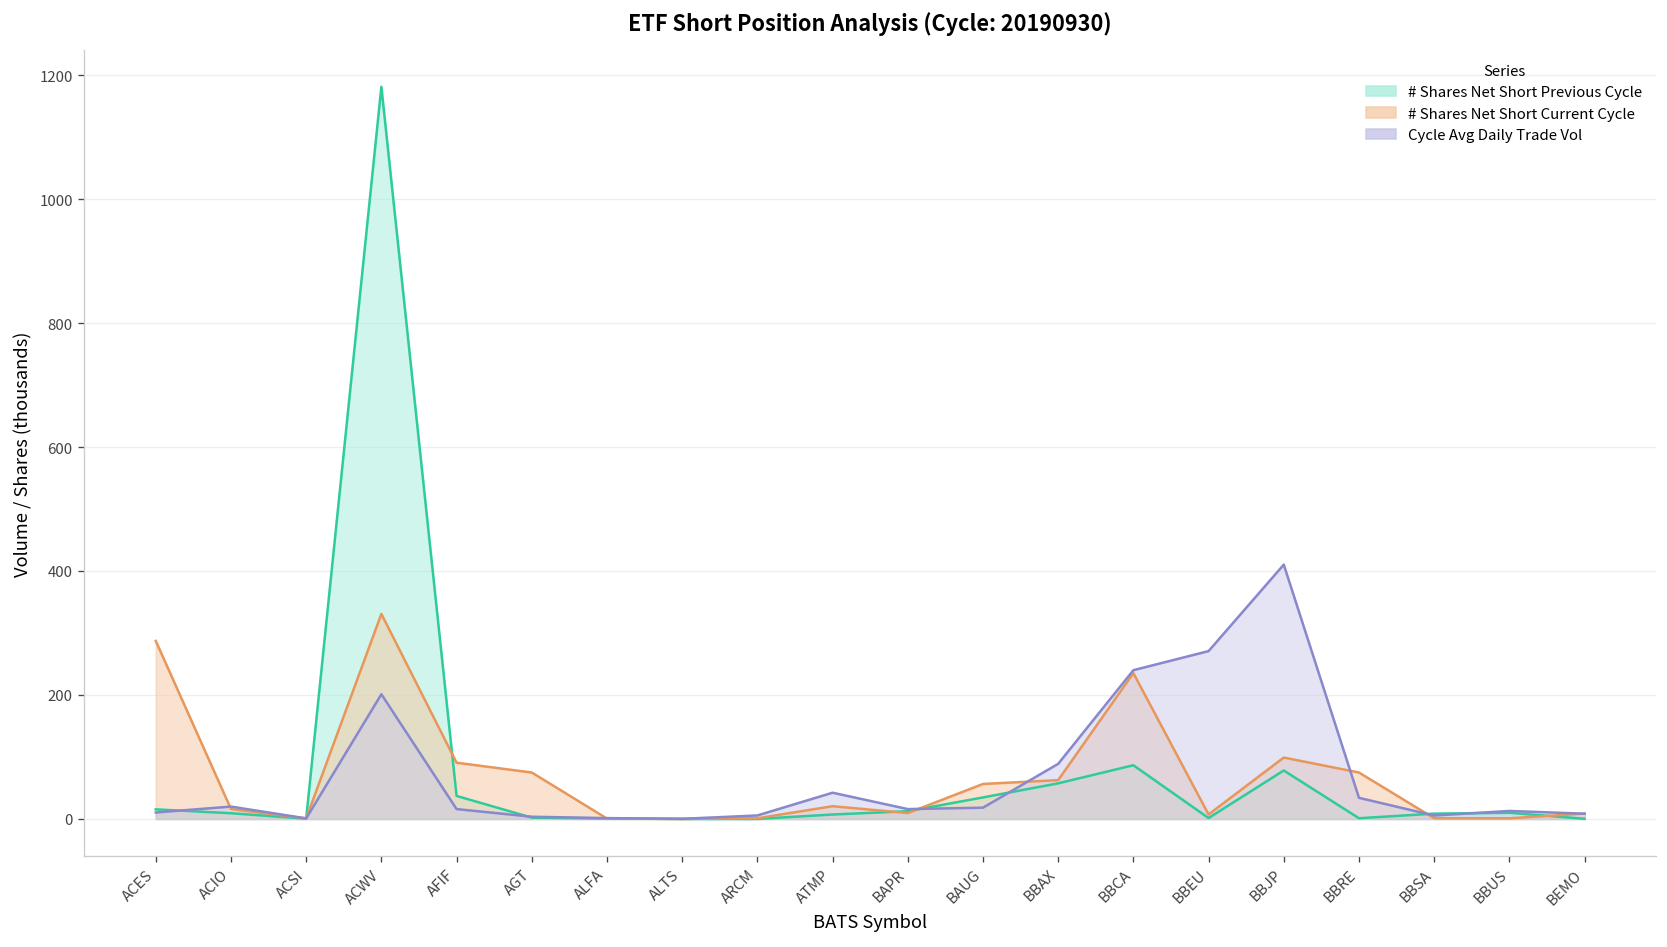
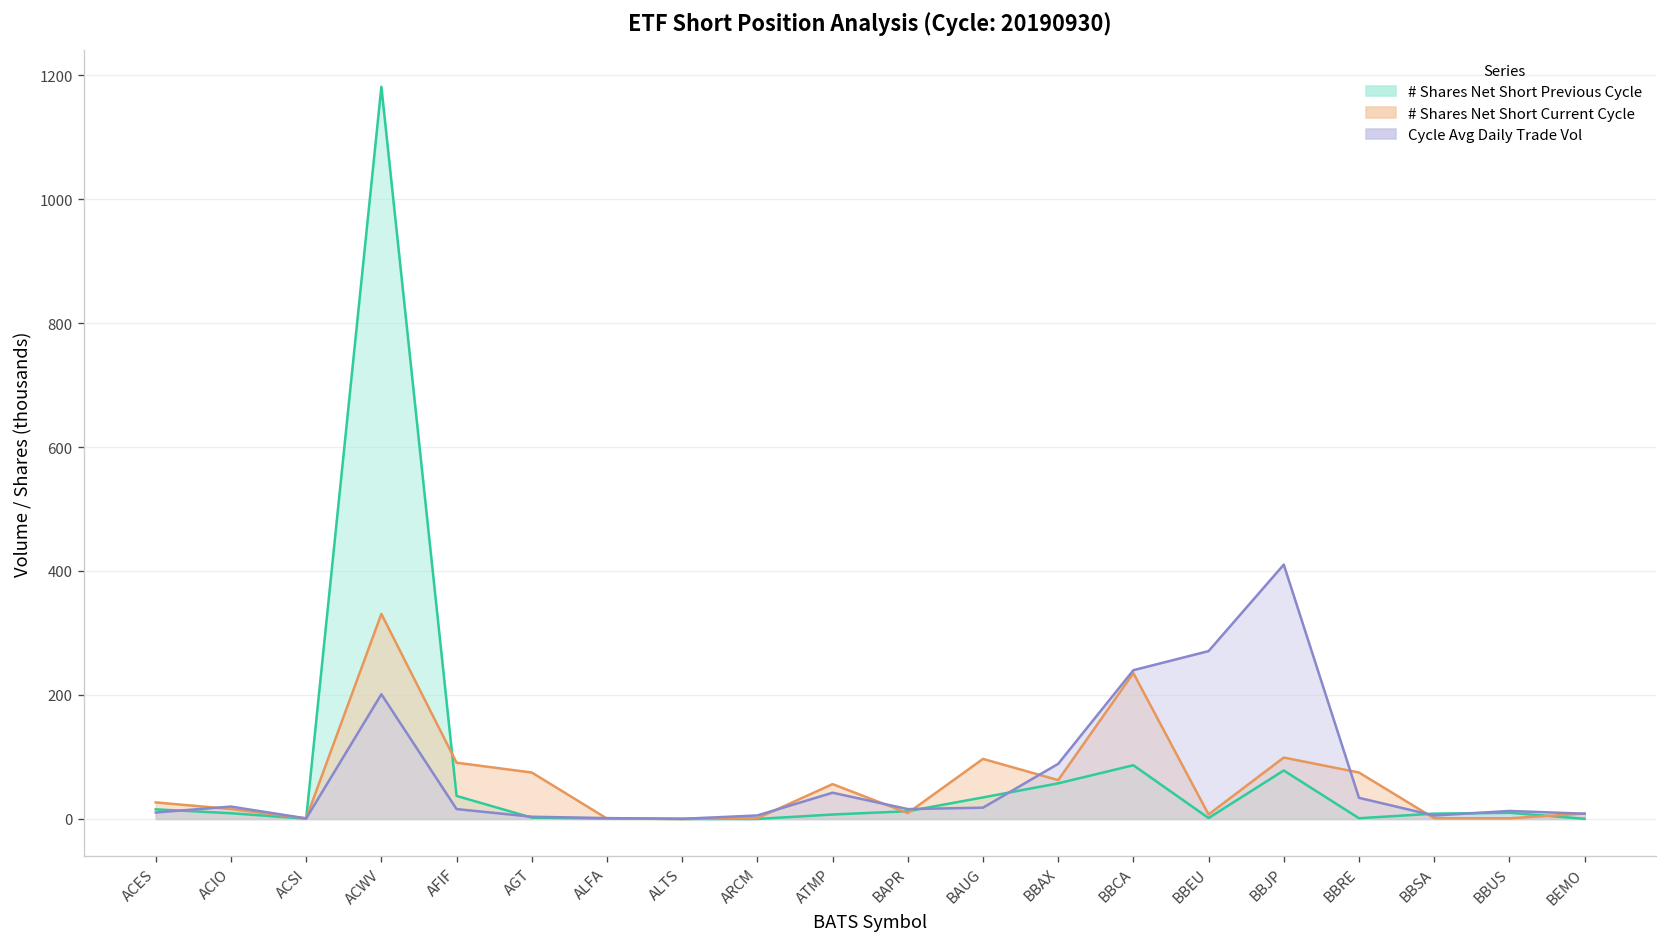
  {
    "# Shares Net Short Current Cycle": {
-     "ACES": 290,
+     "ACES": 30,
      "ACWV": 330,
      "AFIF": 90,
      "AGT": 70,
-     "ATMP": 20,
-     "BAUG": 60,
+     "ATMP": 60,
+     "BAUG": 100,
      "BBAX": 60,
      "BBEU": 10,
      "BBJP": 100,
      "BBRE": 70,
      "BBUS": 0
    }
  }
